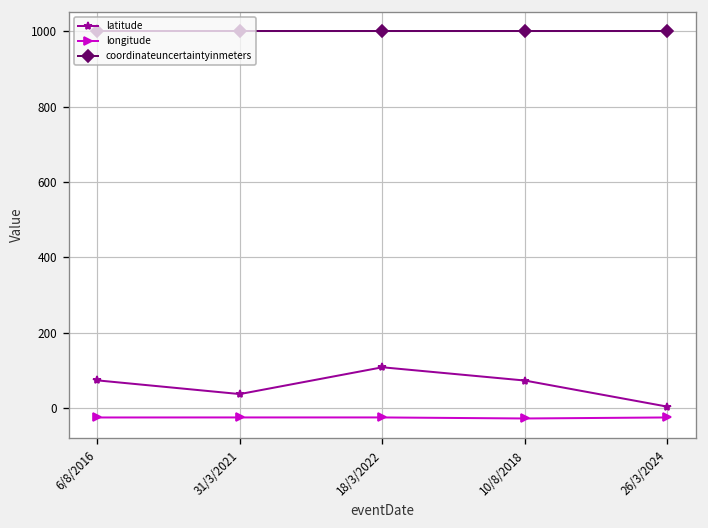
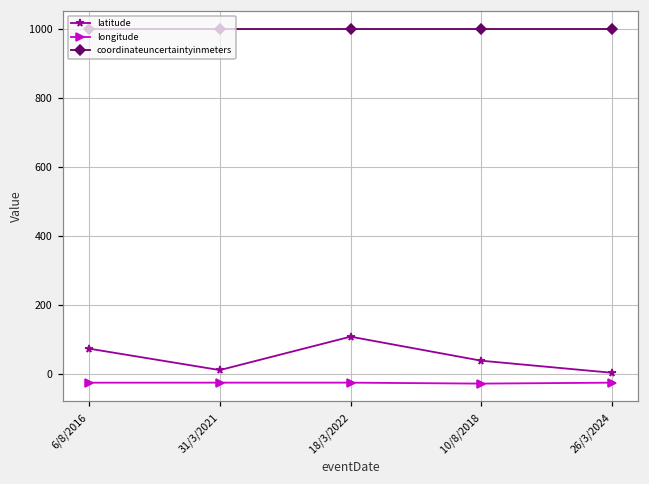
  {
    "latitude": {
      "6/8/2016": 70,
-     "31/3/2021": 40,
+     "31/3/2021": 10,
      "18/3/2022": 110,
-     "10/8/2018": 70,
+     "10/8/2018": 40,
      "26/3/2024": 0
    },
    "longitude": {
      "6/8/2016": -30,
      "31/3/2021": -30,
      "18/3/2022": -30,
      "10/8/2018": -30,
      "26/3/2024": -30
    },
    "coordinateuncertaintyinmeters": {
      "18/3/2022": 1000,
      "10/8/2018": 1000,
      "26/3/2024": 1000
    }
  }
